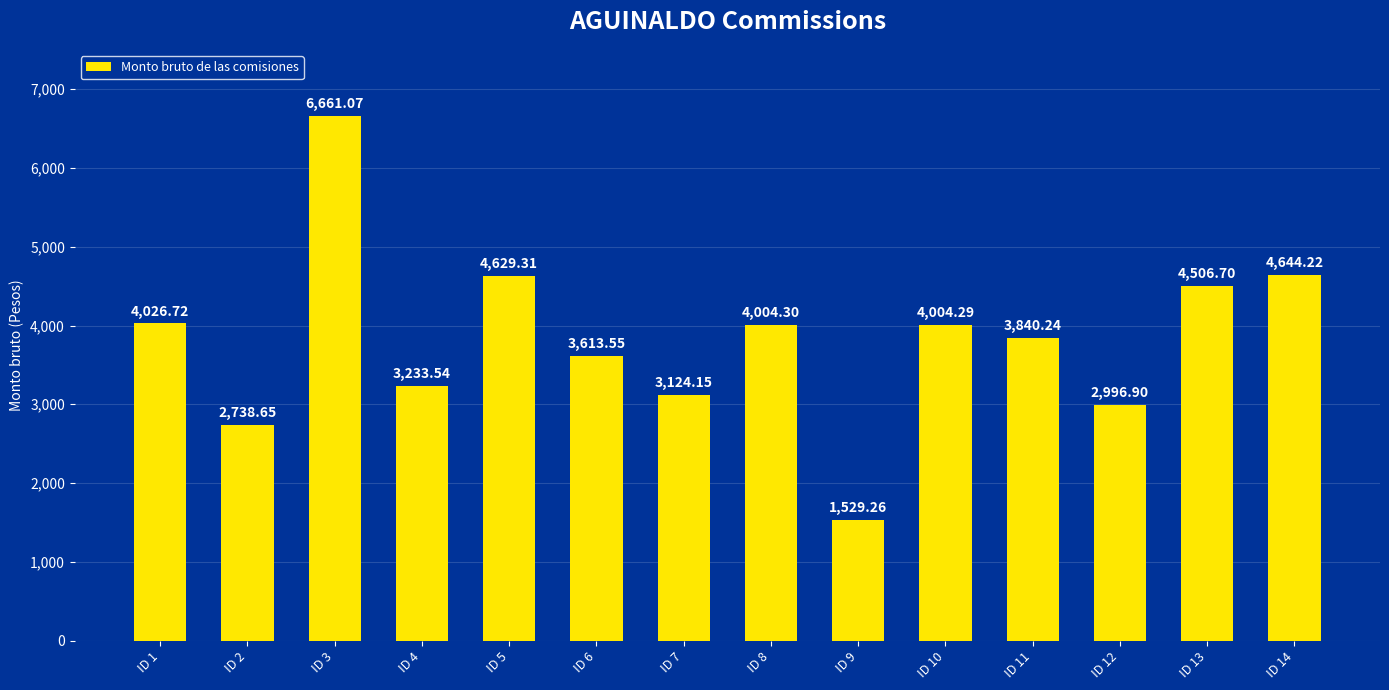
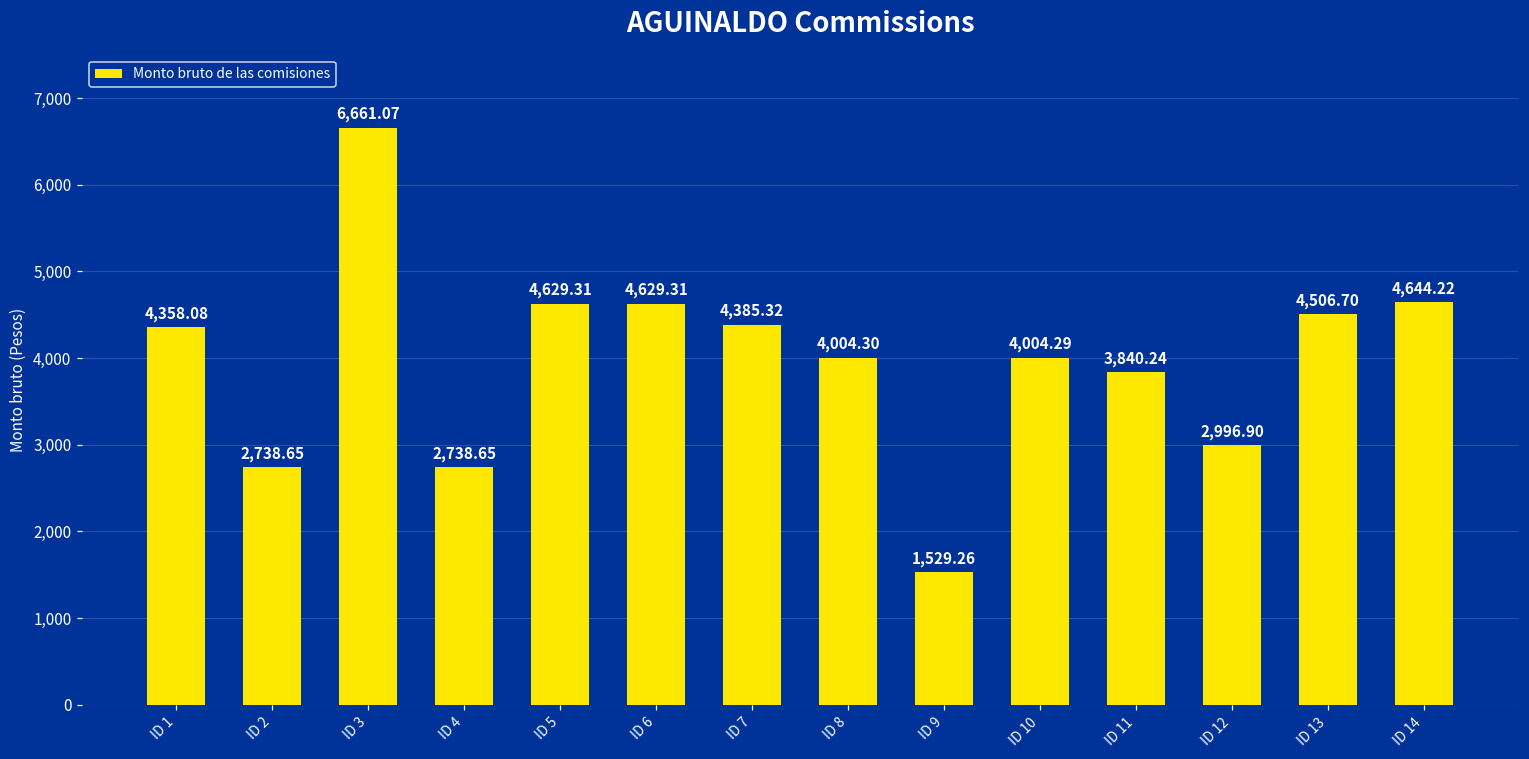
  {
-   "ID 1": "4,026.72",
+   "ID 1": "4,358.08",
    "ID 2": "2,738.65",
    "ID 3": "6,661.07",
-   "ID 4": "3,233.54",
+   "ID 4": "2,738.65",
    "ID 5": "4,629.31",
-   "ID 6": "3,613.55",
-   "ID 7": "3,124.15",
+   "ID 6": "4,629.31",
+   "ID 7": "4,385.32",
    "ID 8": "4,004.30",
    "ID 9": "1,529.26",
    "ID 10": "4,004.29",
    "ID 11": "3,840.24",
    "ID 12": "2,996.90",
    "ID 13": "4,506.70",
    "ID 14": "4,644.22"
  }
